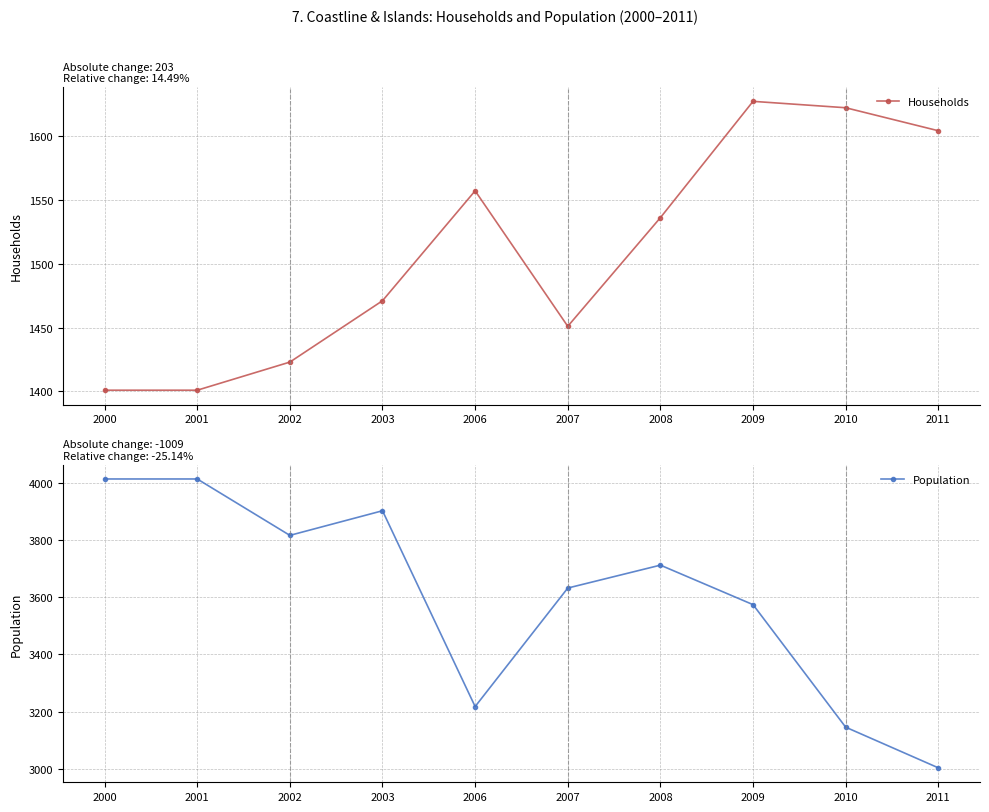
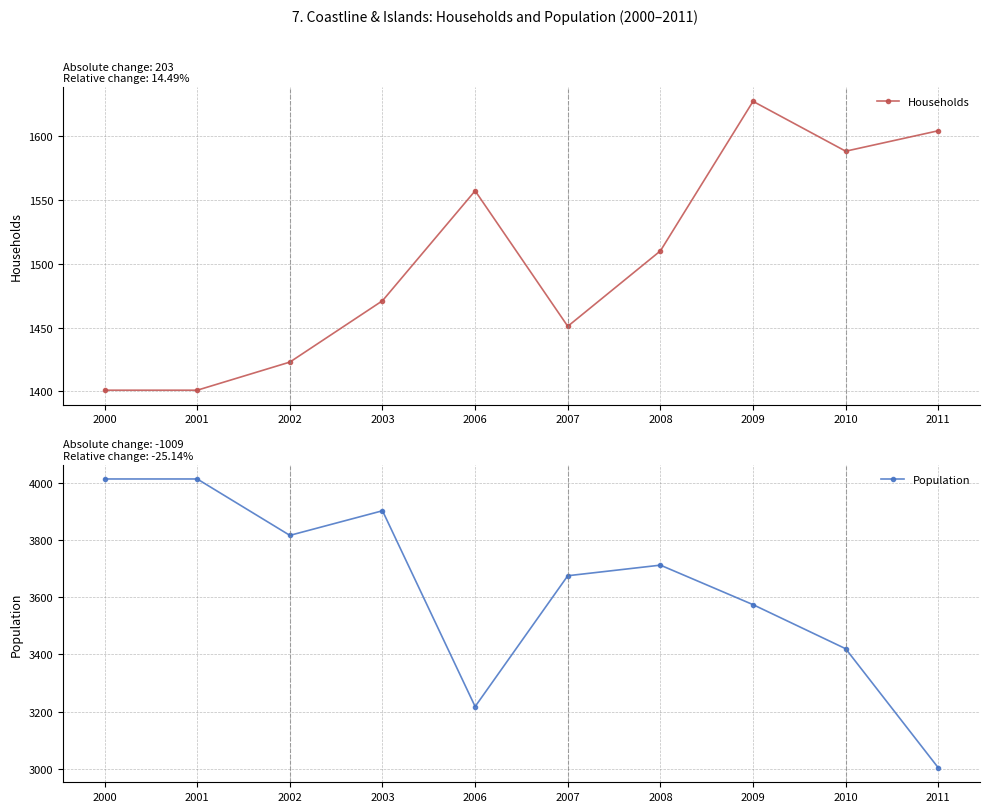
  {
    "Absolute change: 203 Relative change: 14.49%": {
      "2000": 1401,
      "2001": 1401,
      "2002": 1423,
      "2003": 1471,
      "2006": 1557,
      "2007": 1451,
-     "2008": 1536,
+     "2008": 1510,
      "2009": 1627,
-     "2010": 1622,
+     "2010": 1588,
      "2011": 1604
    },
    "Absolute change: -1009 Relative change: -25.14%": {
      "2000": 4010,
      "2001": 4010,
      "2002": 3820,
      "2003": 3900,
      "2006": 3220,
-     "2007": 3630,
+     "2007": 3680,
      "2008": 3710,
      "2009": 3570,
-     "2010": 3150,
+     "2010": 3420,
      "2011": 3000
    }
  }
